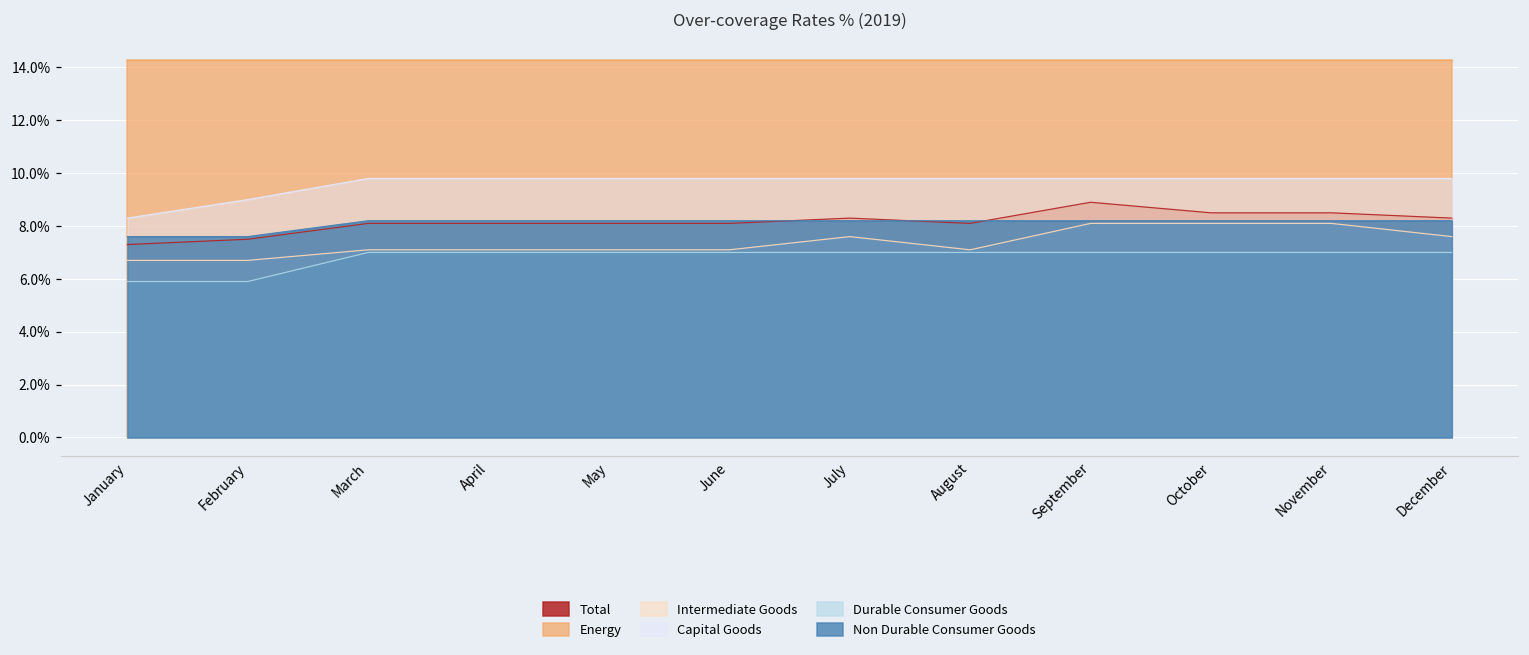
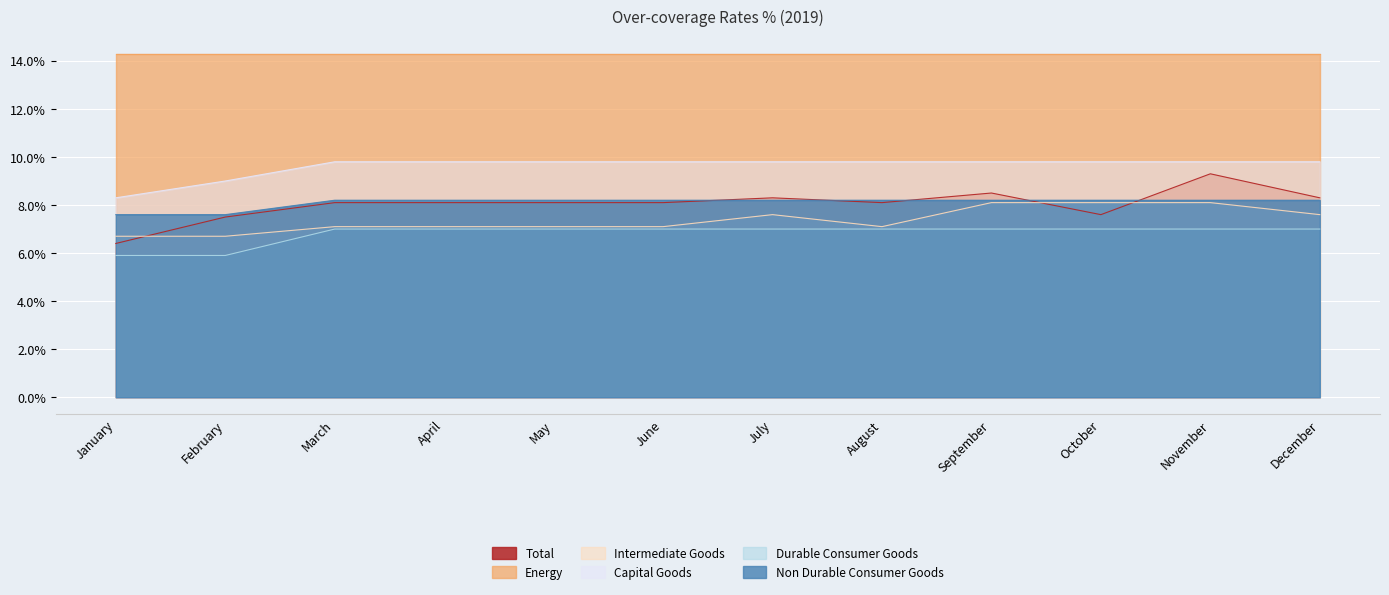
  {
    "Total": {
-     "January": "7.3%",
-     "September": "8.9%",
-     "October": "8.5%",
-     "November": "8.5%"
+     "January": "6.4%",
+     "September": "8.5%",
+     "October": "7.6%",
+     "November": "9.3%"
    },
    "Energy": {
      "January": "14.3%",
      "February": "14.3%",
      "March": "14.3%",
      "April": "14.3%",
      "May": "14.3%",
      "June": "14.3%",
      "July": "14.3%",
      "August": "14.3%",
      "September": "14.3%",
      "October": "14.3%",
      "November": "14.3%",
      "December": "14.3%"
    },
    "Non Durable Consumer Goods": {
      "January": "7.6%"
    }
  }
